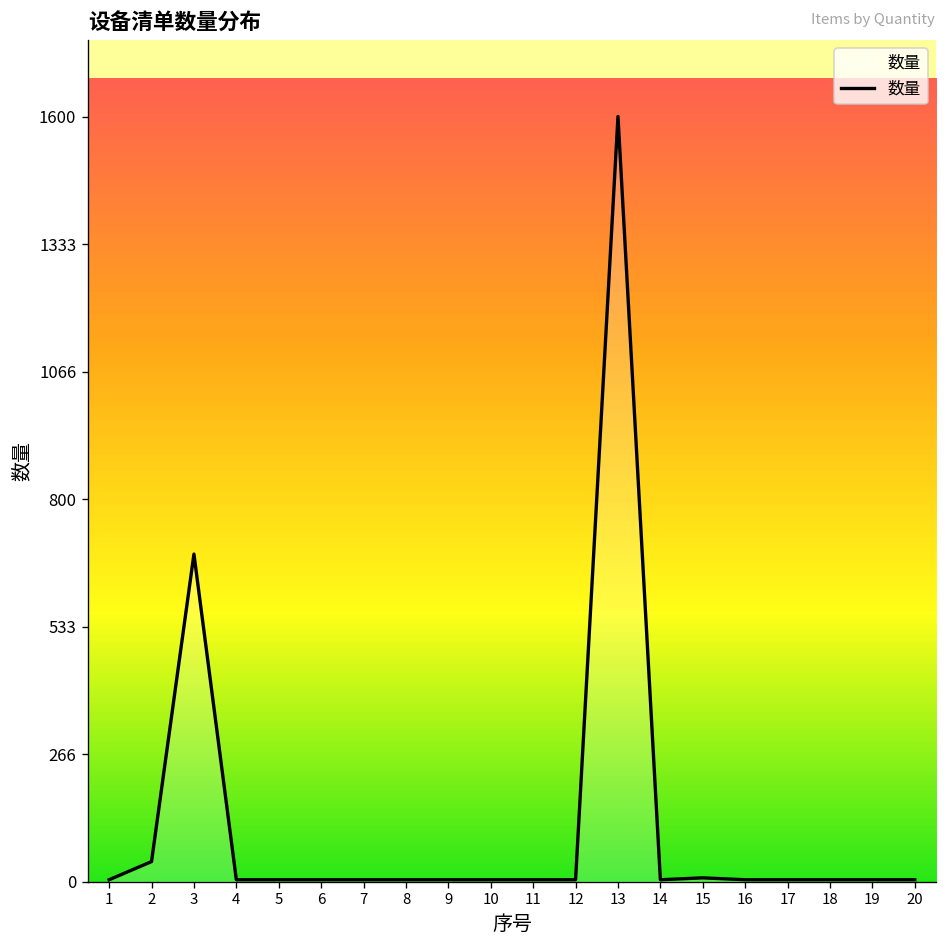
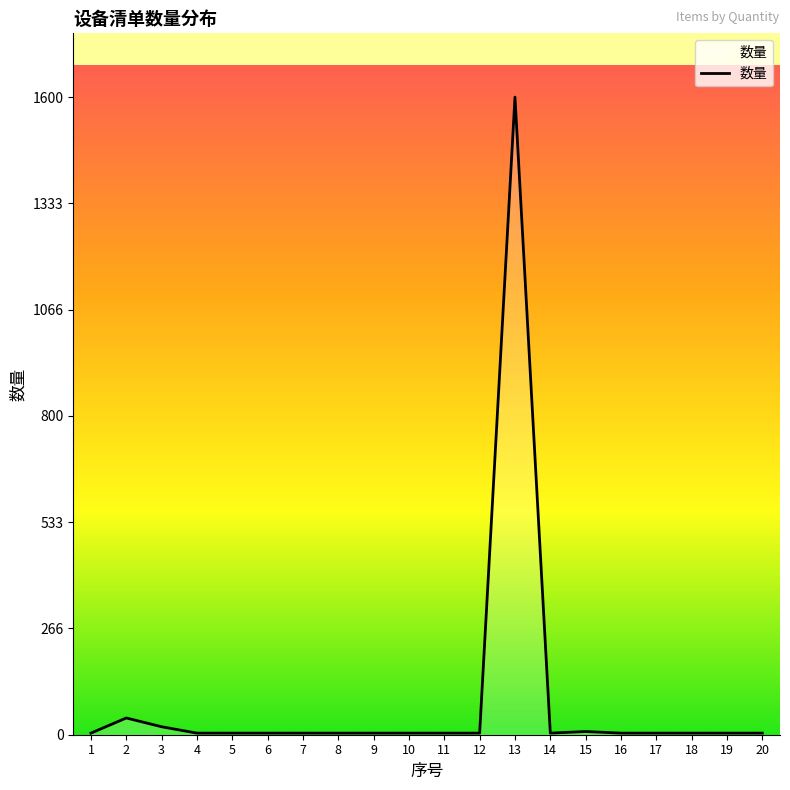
  {
    "1": 0,
    "2": 40,
-   "3": 690,
+   "3": 20,
    "4": 0,
    "5": 0,
    "6": 0,
    "7": 0,
    "8": 0,
    "9": 0,
    "10": 0,
    "11": 0,
    "12": 0,
    "13": 1600,
    "14": 0,
    "15": 10,
    "16": 0,
    "17": 0,
    "18": 0,
    "19": 0,
    "20": 0
  }
